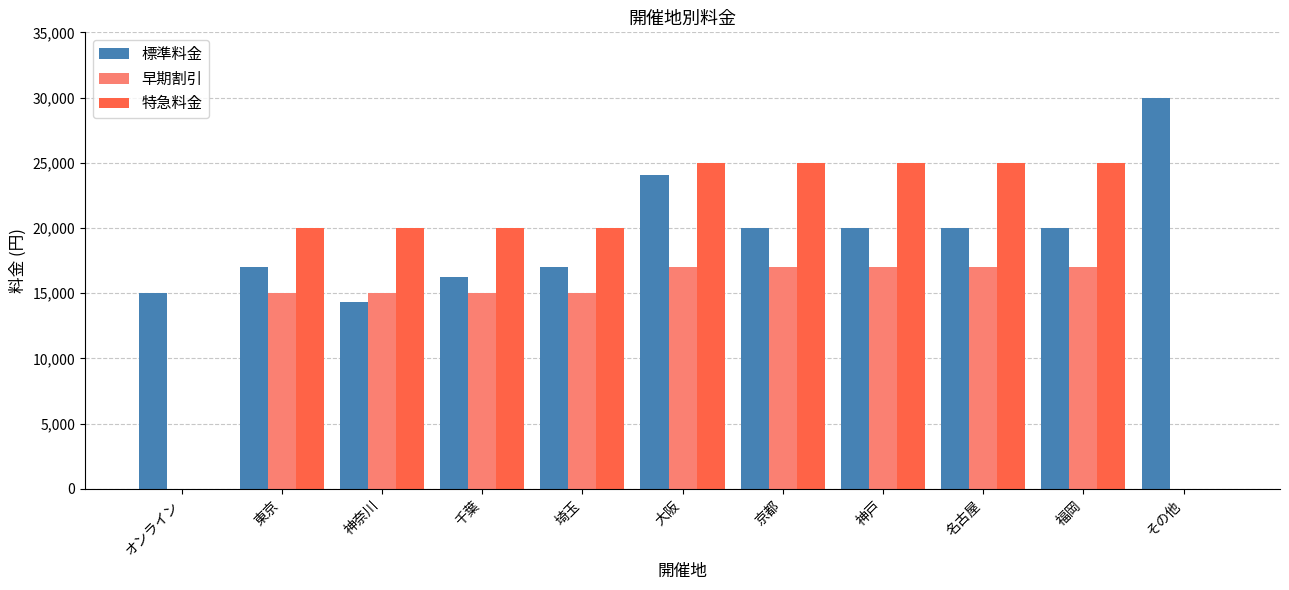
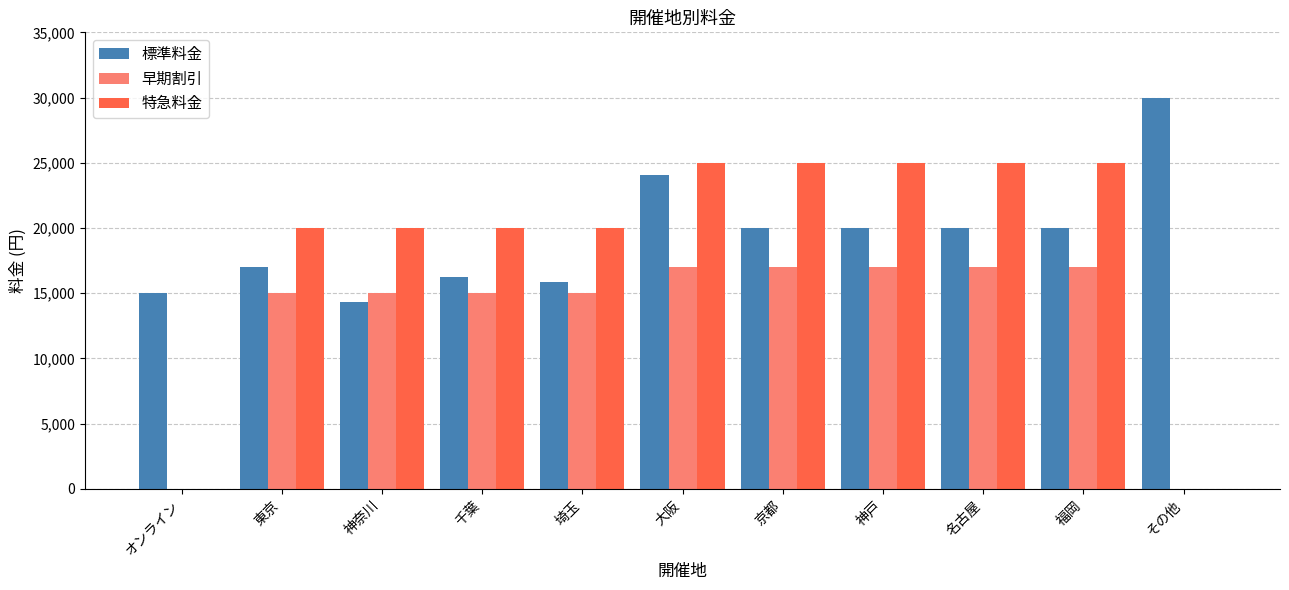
  {
    "標準料金": {
      "オンライン": "15,000",
      "東京": "17,000",
      "神奈川": "14,300",
      "千葉": "16,200",
-     "埼玉": "17,000",
+     "埼玉": "15,900",
      "大阪": "24,100",
      "京都": "20,000",
      "神戸": "20,000",
      "名古屋": "20,000",
      "福岡": "20,000",
      "その他": "30,000"
    }
  }
